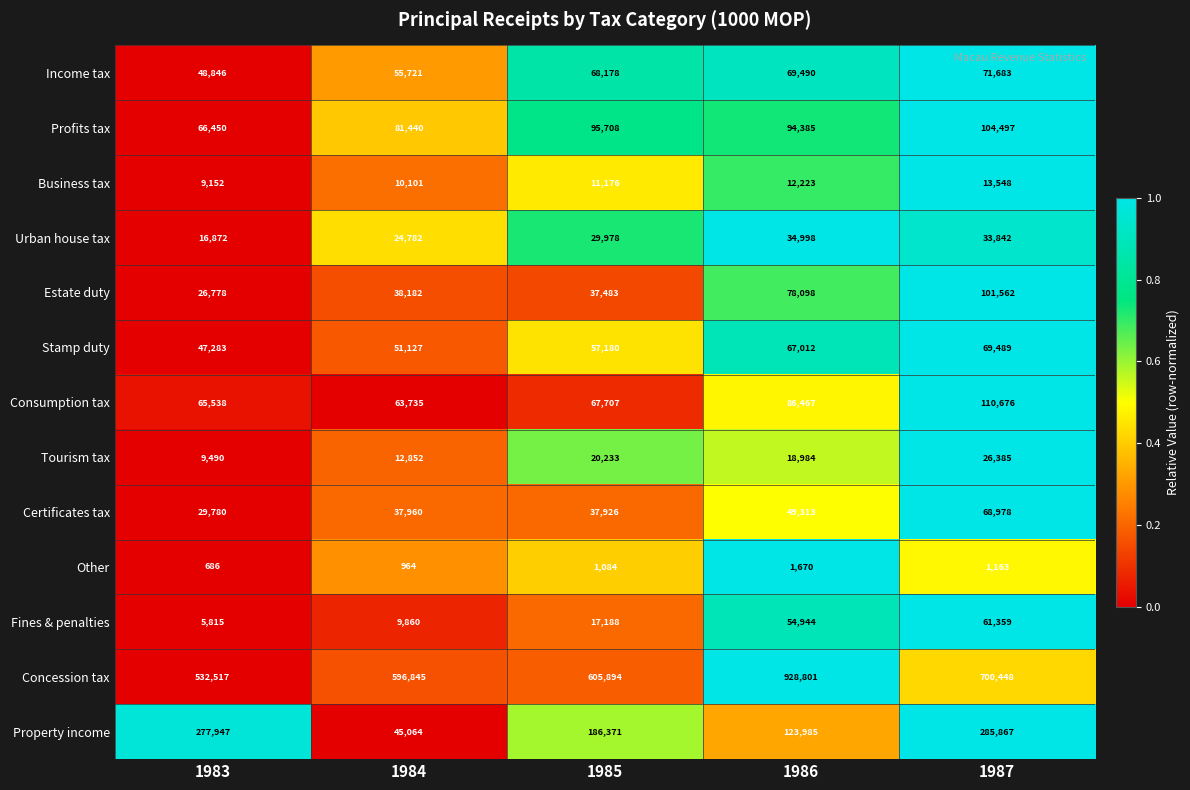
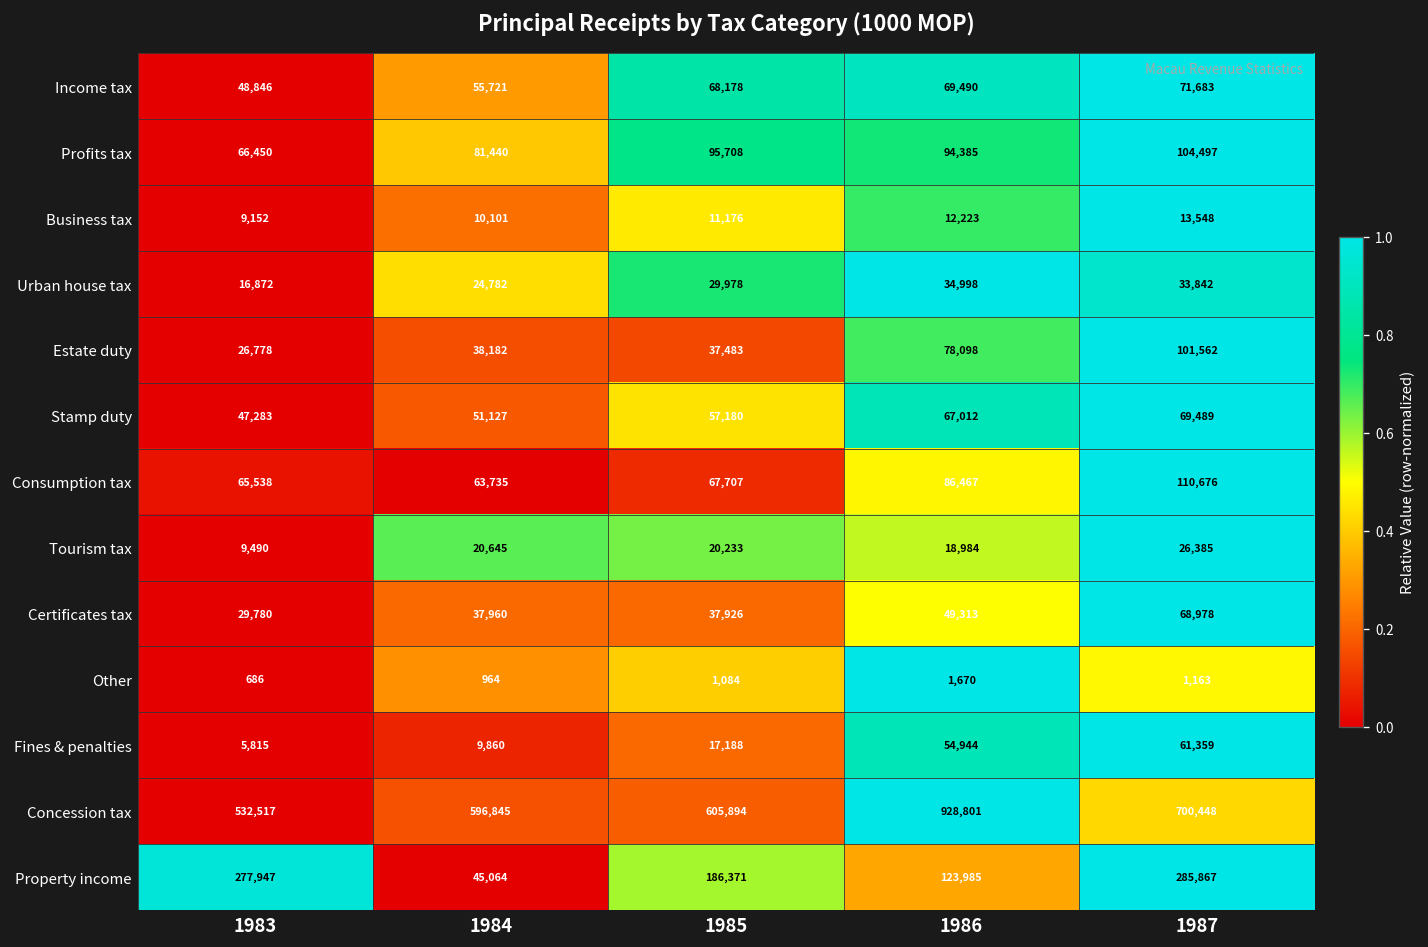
  {
    "Income tax": {
      "1983": "48,846",
      "1984": "55,721",
      "1985": "68,178",
      "1986": "69,490"
    },
    "Profits tax": {
      "1983": "66,450",
      "1984": "81,440",
      "1985": "95,708",
      "1986": "94,385",
      "1987": "104,497"
    },
    "Business tax": {
      "1983": "9,152",
      "1984": "10,101",
      "1985": "11,176",
      "1986": "12,223",
      "1987": "13,548"
    },
    "Urban house tax": {
      "1983": "16,872",
      "1984": "24,782",
      "1985": "29,978",
      "1986": "34,998",
      "1987": "33,842"
    },
    "Estate duty": {
      "1983": "26,778",
      "1984": "38,182",
      "1985": "37,483",
      "1986": "78,098",
      "1987": "101,562"
    },
    "Stamp duty": {
      "1983": "47,283",
      "1984": "51,127",
      "1985": "57,180",
      "1986": "67,012",
      "1987": "69,489"
    },
    "Consumption tax": {
      "1983": "65,538",
      "1984": "63,735",
      "1985": "67,707",
      "1986": "86,467",
      "1987": "110,676"
    },
    "Tourism tax": {
      "1983": "9,490",
-     "1984": "12,852",
+     "1984": "20,645",
      "1985": "20,233",
      "1986": "18,984",
      "1987": "26,385"
    },
    "Certificates tax": {
      "1983": "29,780",
      "1984": "37,960",
      "1985": "37,926",
      "1986": "49,313",
      "1987": "68,978"
    },
    "Other": {
      "1983": "686",
      "1984": "964",
      "1985": "1,084",
      "1986": "1,670",
      "1987": "1,163"
    },
    "Fines & penalties": {
      "1983": "5,815",
      "1984": "9,860",
      "1985": "17,188",
      "1986": "54,944",
      "1987": "61,359"
    },
    "Concession tax": {
      "1983": "532,517",
      "1984": "596,845",
      "1985": "605,894",
      "1986": "928,801",
      "1987": "700,448"
    },
    "Property income": {
      "1983": "277,947",
      "1984": "45,064",
      "1985": "186,371",
      "1986": "123,985",
      "1987": "285,867"
    }
  }
